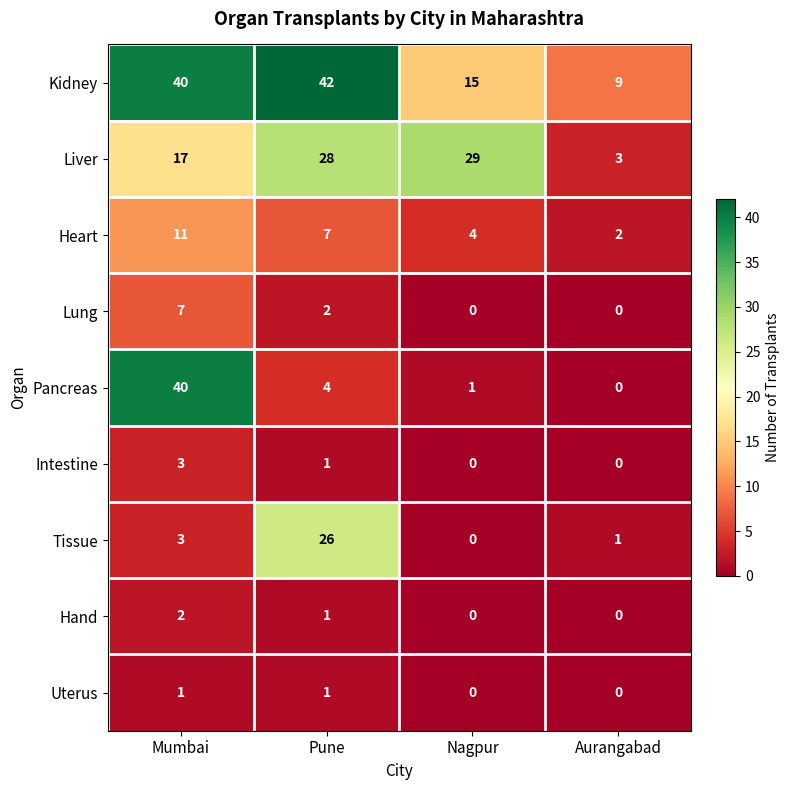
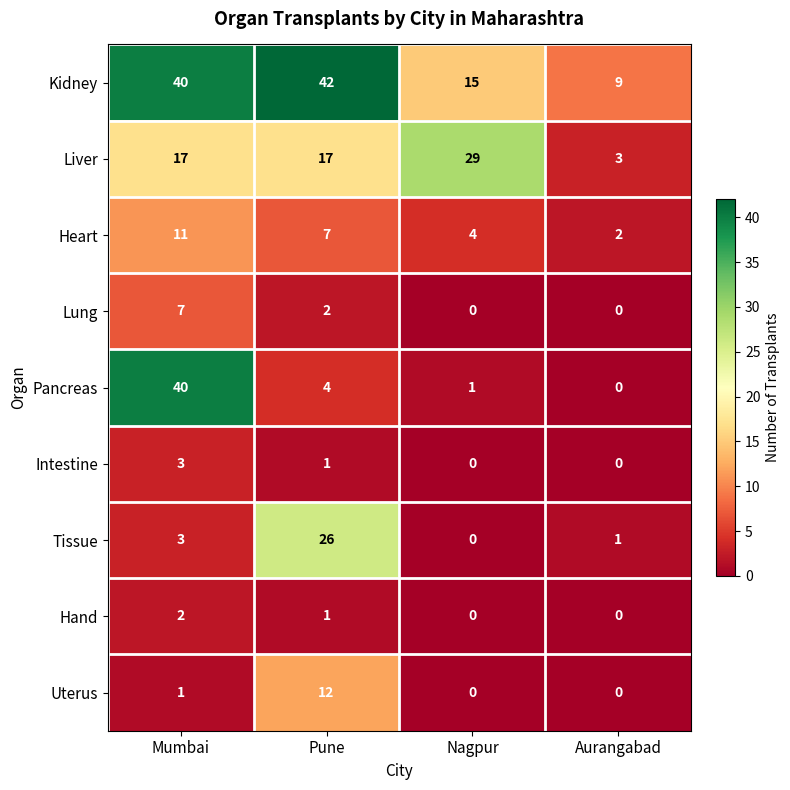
  {
    "Kidney": {
      "Mumbai": 40,
      "Pune": 42,
      "Nagpur": 15,
      "Aurangabad": 9
    },
    "Liver": {
      "Mumbai": 17,
-     "Pune": 28,
+     "Pune": 17,
      "Nagpur": 29,
      "Aurangabad": 3
    },
    "Heart": {
      "Mumbai": 11,
      "Pune": 7,
      "Nagpur": 4,
      "Aurangabad": 2
    },
    "Lung": {
      "Mumbai": 7,
      "Pune": 2,
      "Nagpur": 0,
      "Aurangabad": 0
    },
    "Pancreas": {
      "Mumbai": 40,
      "Pune": 4,
      "Nagpur": 1,
      "Aurangabad": 0
    },
    "Intestine": {
      "Mumbai": 3,
      "Pune": 1,
      "Nagpur": 0,
      "Aurangabad": 0
    },
    "Tissue": {
      "Mumbai": 3,
      "Pune": 26,
      "Nagpur": 0,
      "Aurangabad": 1
    },
    "Hand": {
      "Mumbai": 2,
      "Pune": 1,
      "Nagpur": 0,
      "Aurangabad": 0
    },
    "Uterus": {
      "Mumbai": 1,
-     "Pune": 1,
+     "Pune": 12,
      "Nagpur": 0,
      "Aurangabad": 0
    }
  }
